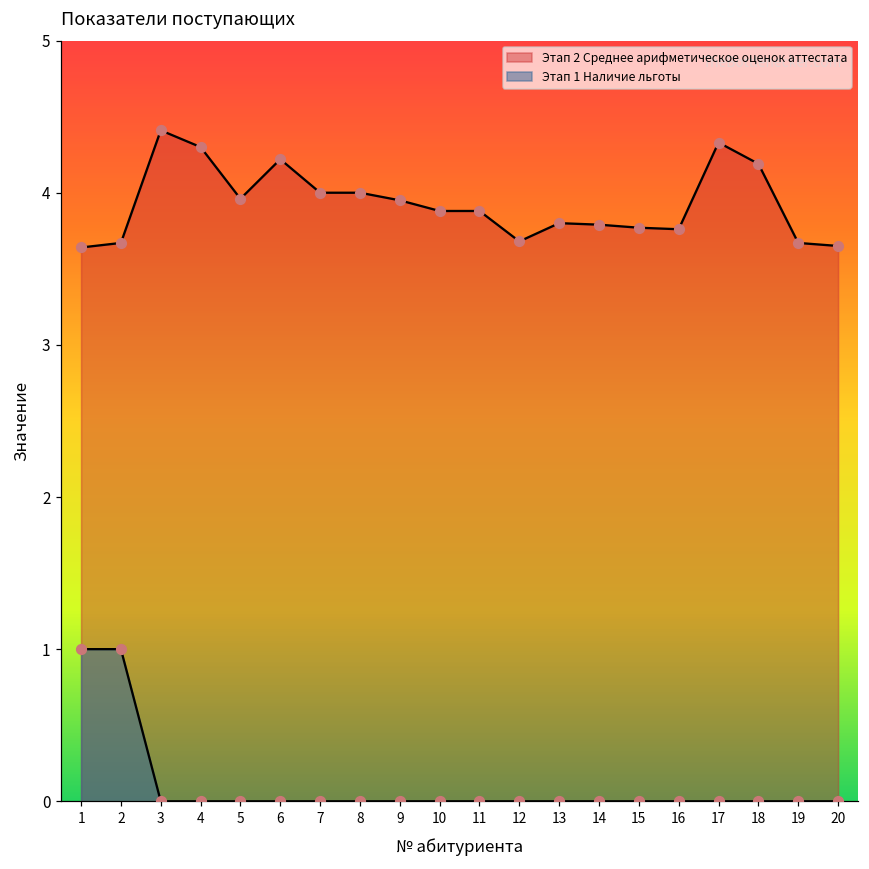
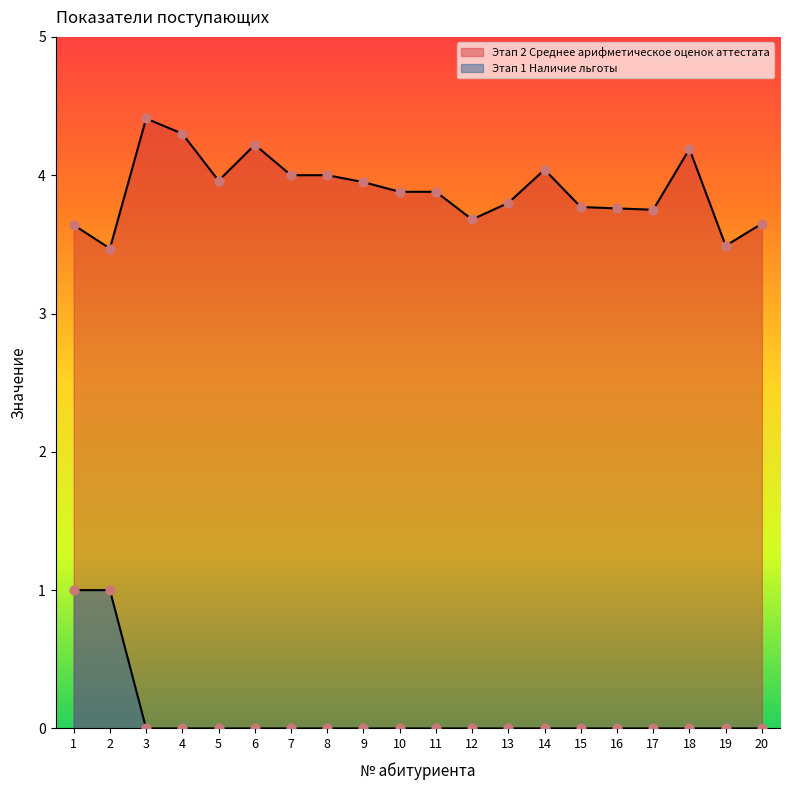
  {
    "Этап 2 Среднее арифметическое оценок аттестата": {
      "1": 3.64,
-     "2": 3.67,
+     "2": 3.47,
      "3": 4.41,
      "4": 4.30,
      "5": 3.96,
      "6": 4.22,
      "7": 4.00,
      "8": 4.00,
      "9": 3.95,
      "10": 3.88,
      "11": 3.88,
      "12": 3.68,
      "13": 3.80,
-     "14": 3.79,
+     "14": 4.04,
      "15": 3.77,
      "16": 3.76,
-     "17": 4.33,
+     "17": 3.75,
      "18": 4.19,
-     "19": 3.67,
+     "19": 3.49,
      "20": 3.65
    },
    "Этап 1 Наличие льготы": {
      "1": 1.00,
      "2": 1.00,
      "3": 0.00,
      "4": 0.00,
      "5": 0.00,
      "6": 0.00,
      "7": 0.00,
      "8": 0.00,
      "9": 0.00,
      "10": 0.00,
      "11": 0.00,
      "12": 0.00,
      "13": 0.00,
      "14": 0.00,
      "15": 0.00,
      "16": 0.00,
      "17": 0.00,
      "18": 0.00,
      "19": 0.00,
      "20": 0.00
    }
  }
